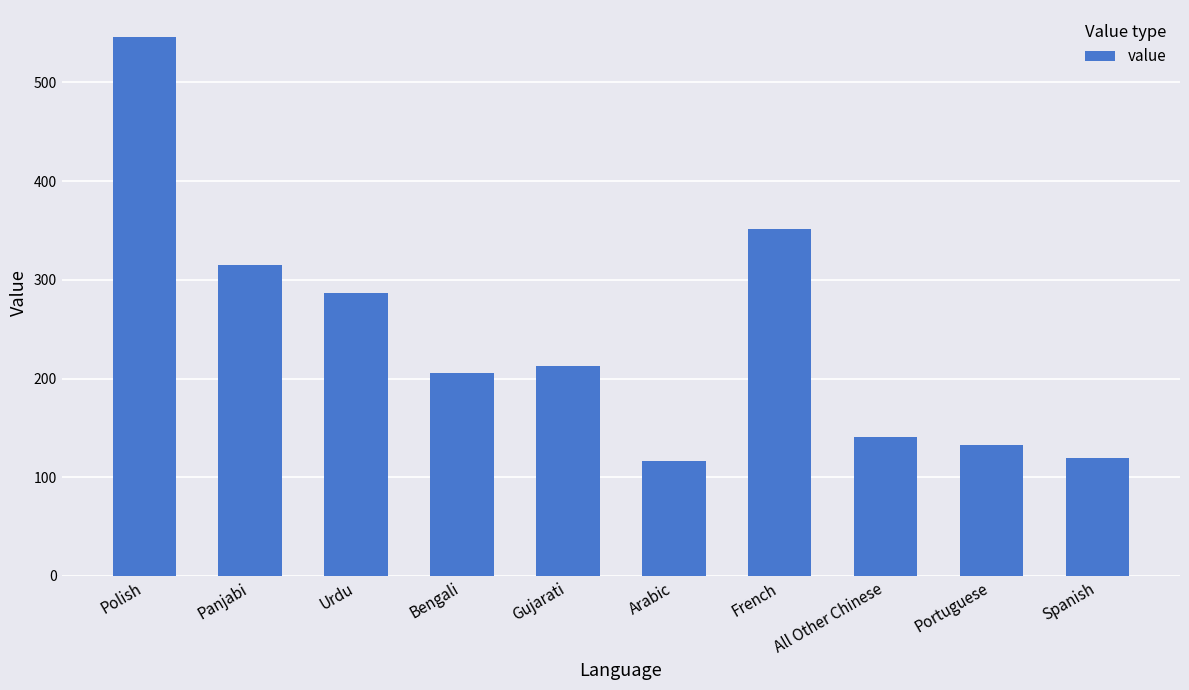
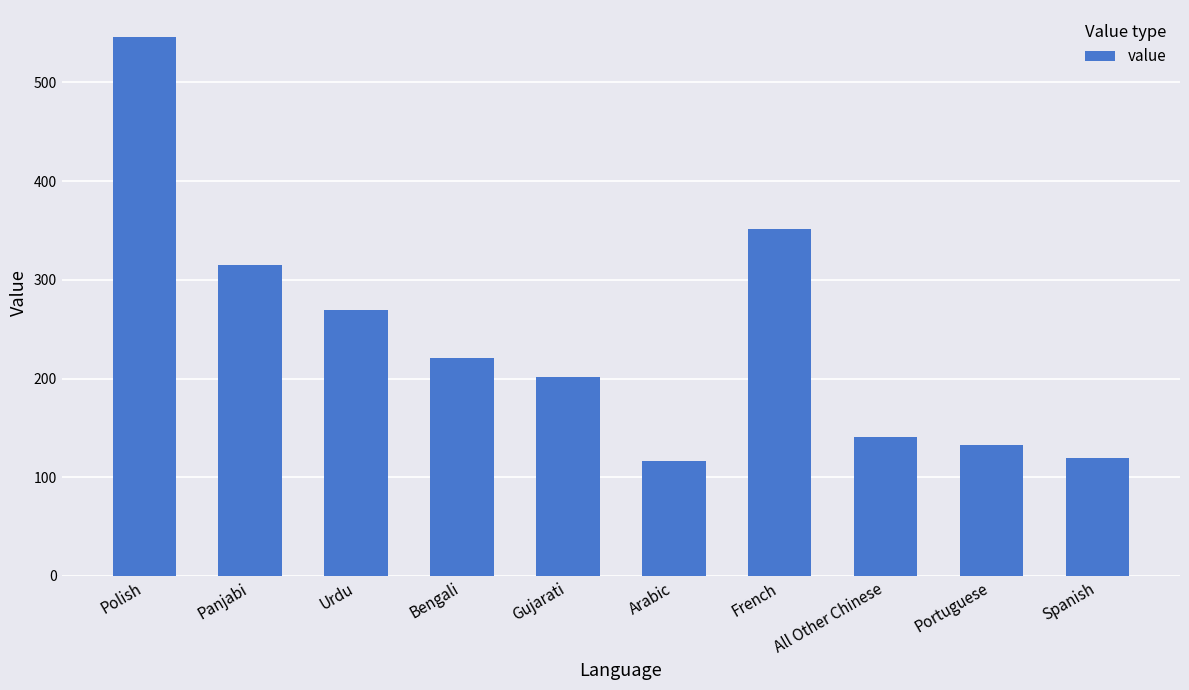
  {
    "Polish": 550,
    "Panjabi": 320,
-   "Urdu": 290,
-   "Bengali": 210,
-   "Gujarati": 210,
+   "Urdu": 270,
+   "Bengali": 220,
+   "Gujarati": 200,
    "Arabic": 120,
    "French": 350,
    "All Other Chinese": 140,
    "Portuguese": 130,
    "Spanish": 120
  }
